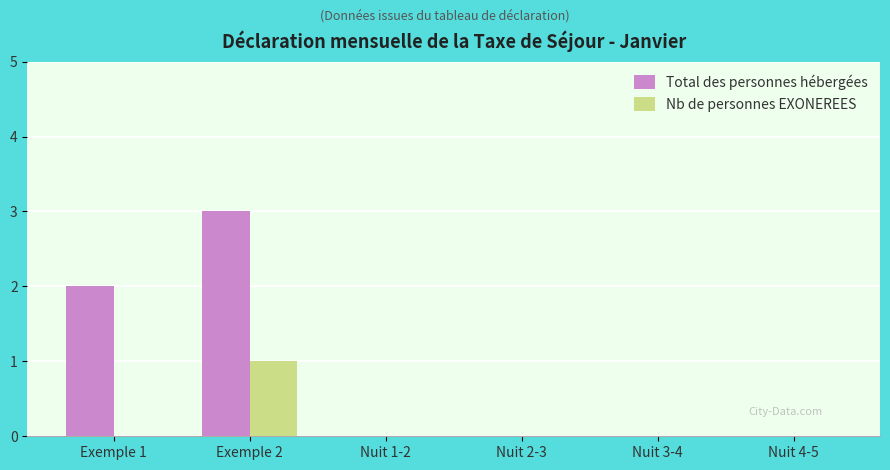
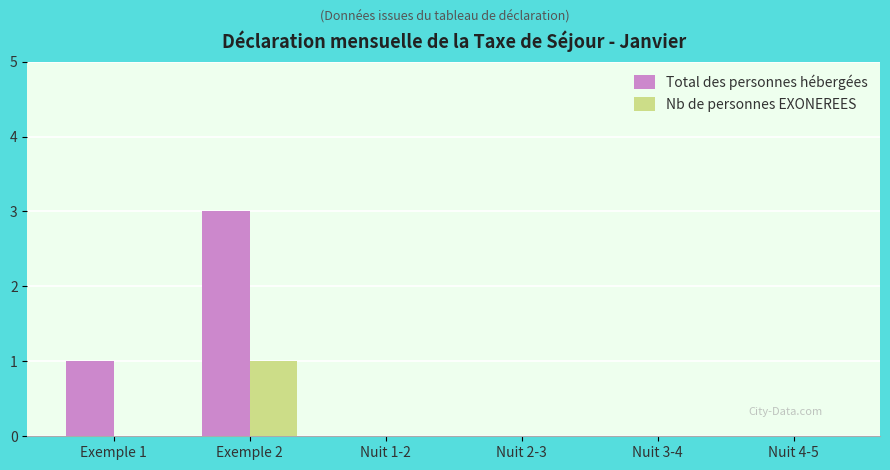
  {
    "Total des personnes hébergées": {
-     "Exemple 1": 2,
+     "Exemple 1": 1,
      "Exemple 2": 3,
      "Nuit 1-2": 0,
      "Nuit 2-3": 0,
      "Nuit 3-4": 0,
      "Nuit 4-5": 0
    },
    "Nb de personnes EXONEREES": {
      "Exemple 1": 0,
      "Exemple 2": 1,
      "Nuit 1-2": 0,
      "Nuit 2-3": 0,
      "Nuit 3-4": 0,
      "Nuit 4-5": 0
    }
  }
